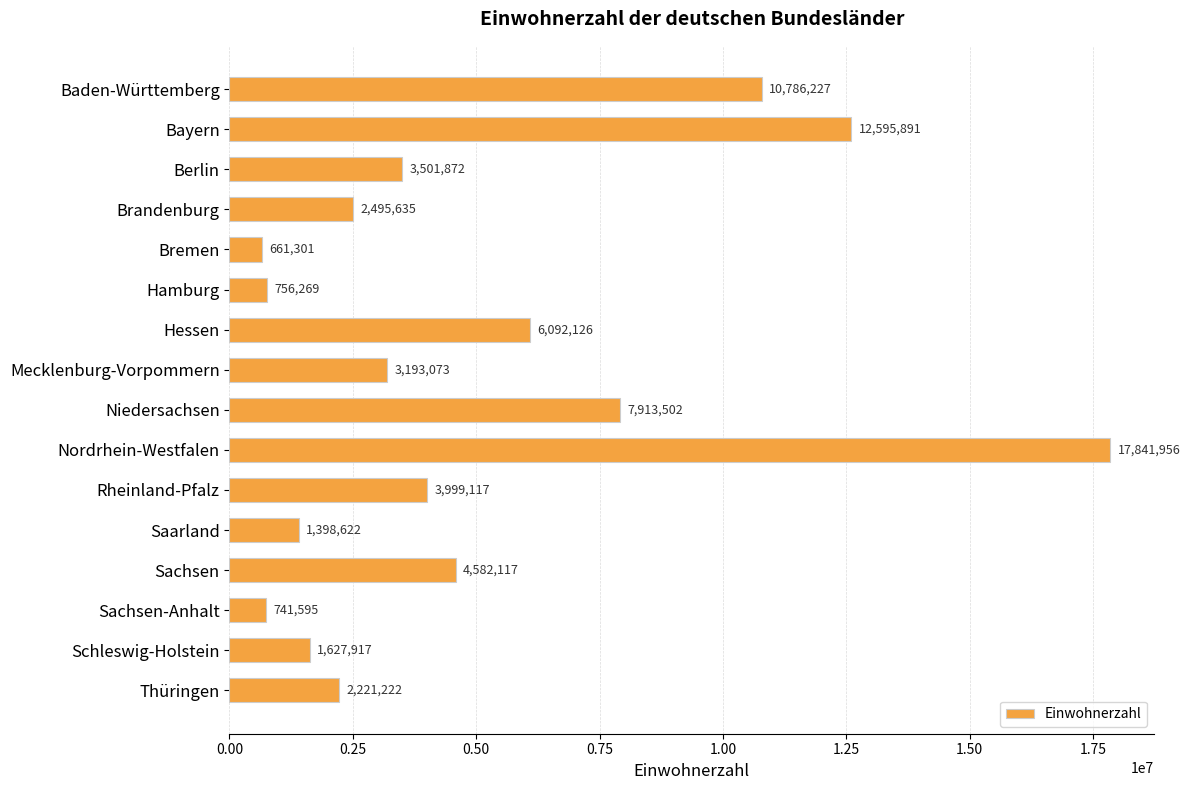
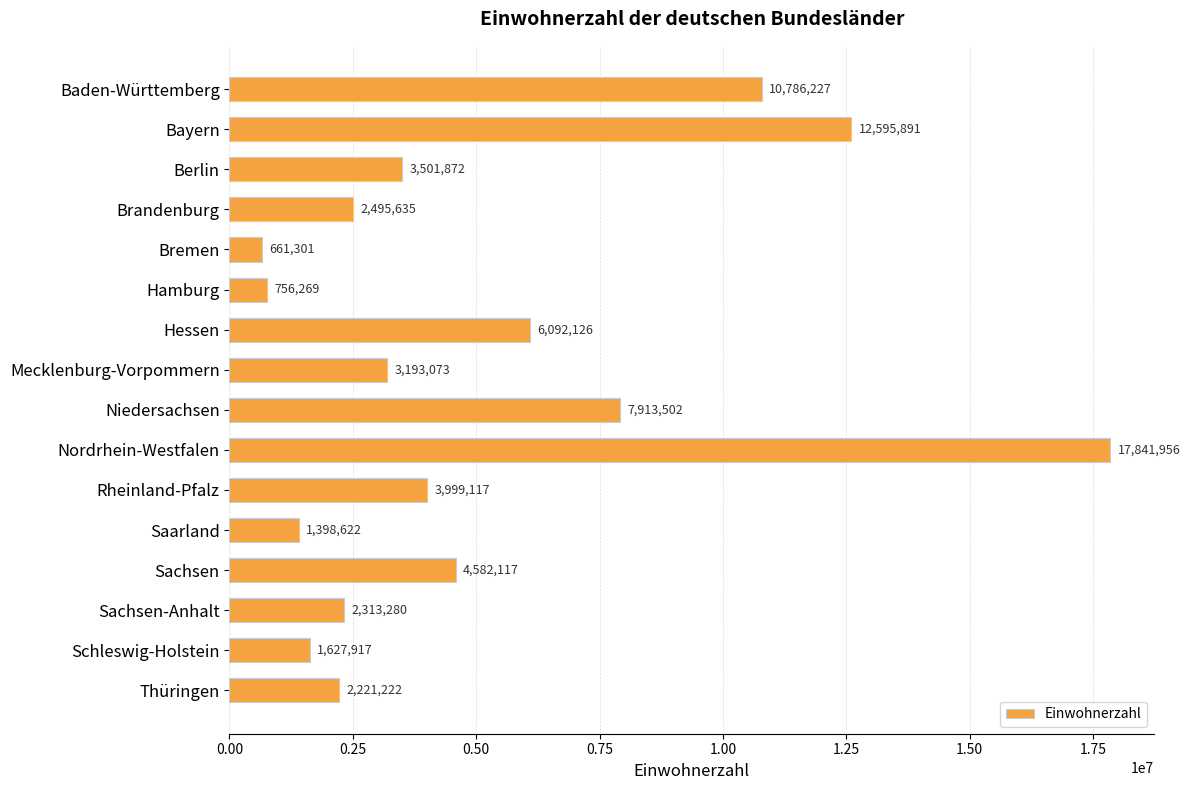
  {
    "Baden-Württemberg": "10,786,227",
    "Bayern": "12,595,891",
    "Berlin": "3,501,872",
    "Brandenburg": "2,495,635",
    "Bremen": "661,301",
    "Hamburg": "756,269",
    "Hessen": "6,092,126",
    "Mecklenburg-Vorpommern": "3,193,073",
    "Niedersachsen": "7,913,502",
    "Nordrhein-Westfalen": "17,841,956",
    "Rheinland-Pfalz": "3,999,117",
    "Saarland": "1,398,622",
    "Sachsen": "4,582,117",
-   "Sachsen-Anhalt": "741,595",
+   "Sachsen-Anhalt": "2,313,280",
    "Schleswig-Holstein": "1,627,917",
    "Thüringen": "2,221,222"
  }
